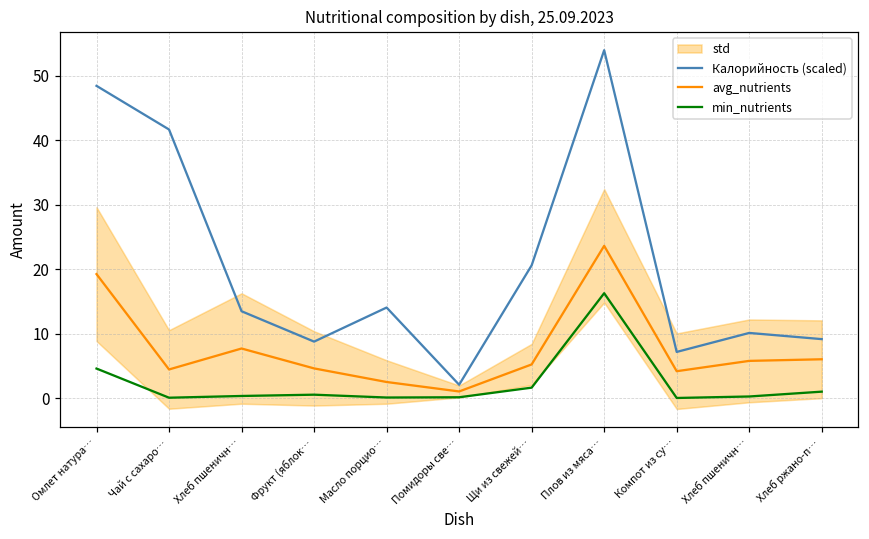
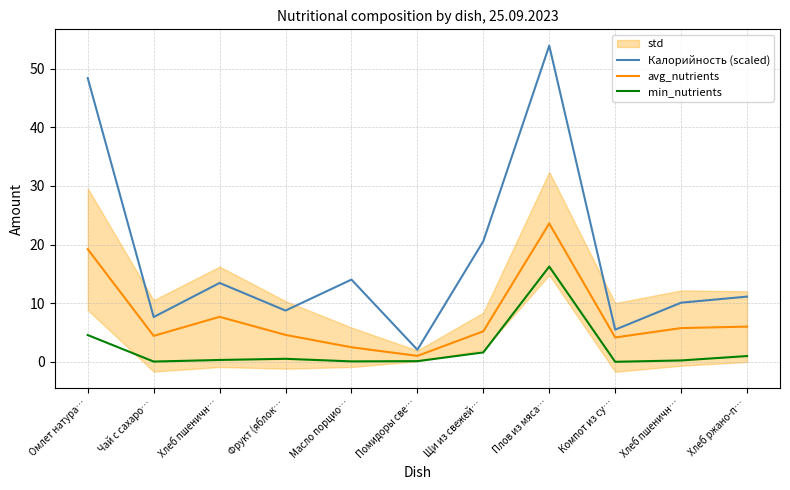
  {
    "Калорийность (scaled)": {
      "Омлет натура…": 48,
-     "Чай с сахаро…": 42,
+     "Чай с сахаро…": 8,
      "Фрукт (яблок…": 9,
      "Масло порцио…": 14,
      "Щи из свежей…": 21,
      "Плов из мяса…": 54,
-     "Компот из су…": 7,
-     "Хлеб ржано-п…": 9
+     "Компот из су…": 5,
+     "Хлеб ржано-п…": 11
    },
    "min_nutrients": {
      "Омлет натура…": 5,
      "Чай с сахаро…": 0,
      "Фрукт (яблок…": 1,
      "Масло порцио…": 0,
      "Помидоры све…": 0,
      "Щи из свежей…": 2,
      "Плов из мяса…": 16,
      "Компот из су…": 0,
      "Хлеб ржано-п…": 1
    }
  }
